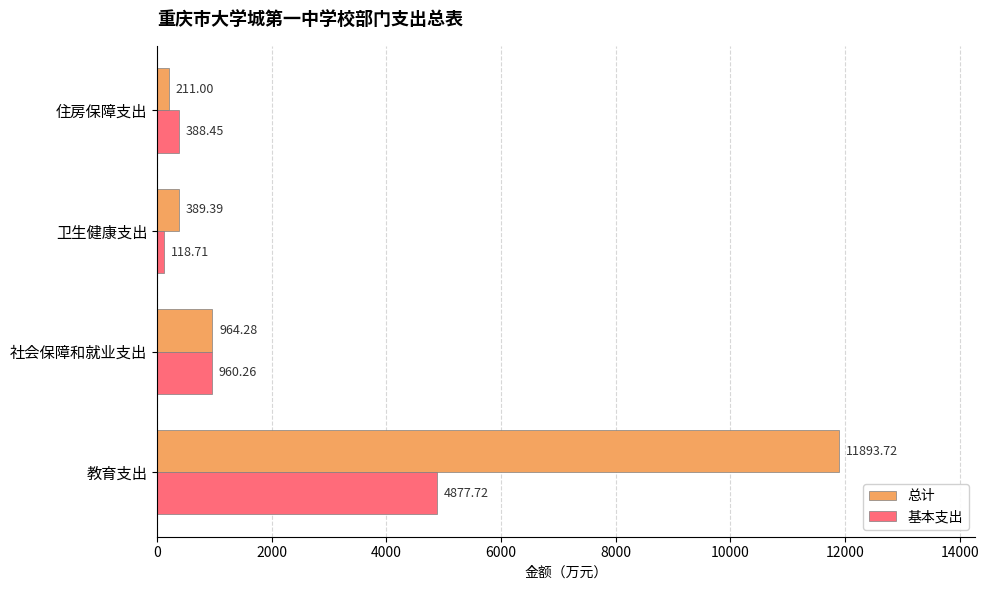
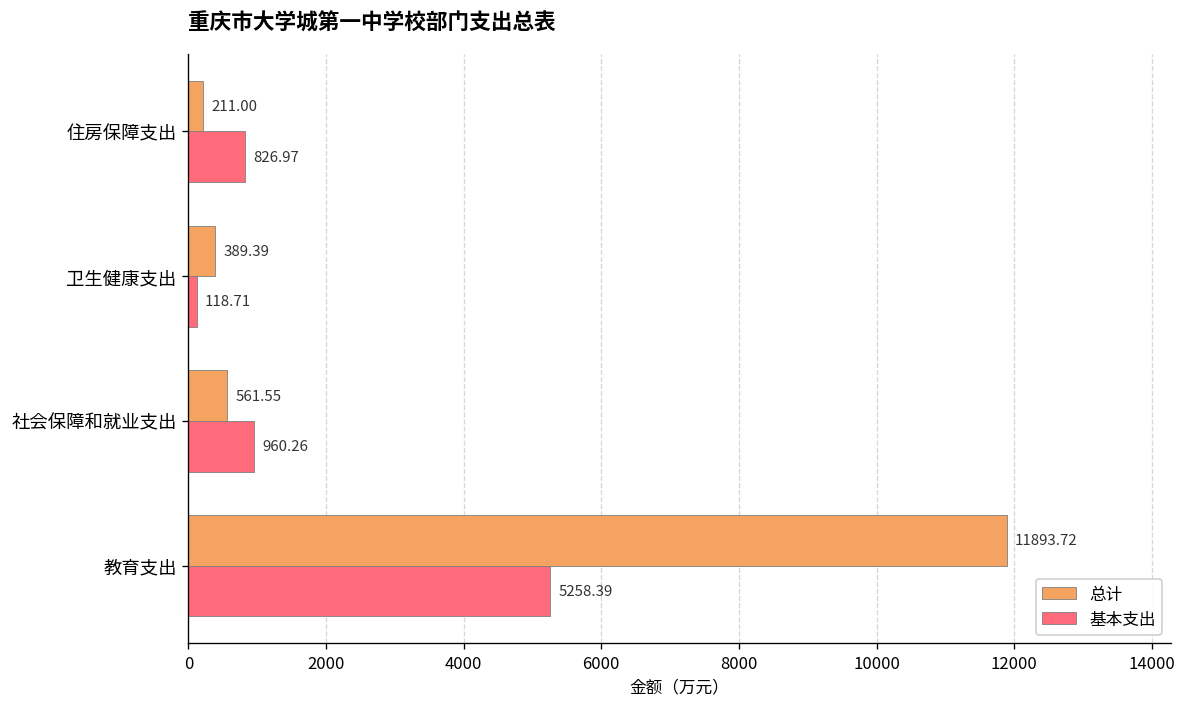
  {
    "总计": {
      "住房保障支出": 211.00,
      "卫生健康支出": 389.39,
-     "社会保障和就业支出": 964.28,
+     "社会保障和就业支出": 561.55,
      "教育支出": 11893.72
    },
    "基本支出": {
-     "住房保障支出": 388.45,
+     "住房保障支出": 826.97,
      "卫生健康支出": 118.71,
      "社会保障和就业支出": 960.26,
-     "教育支出": 4877.72
+     "教育支出": 5258.39
    }
  }
